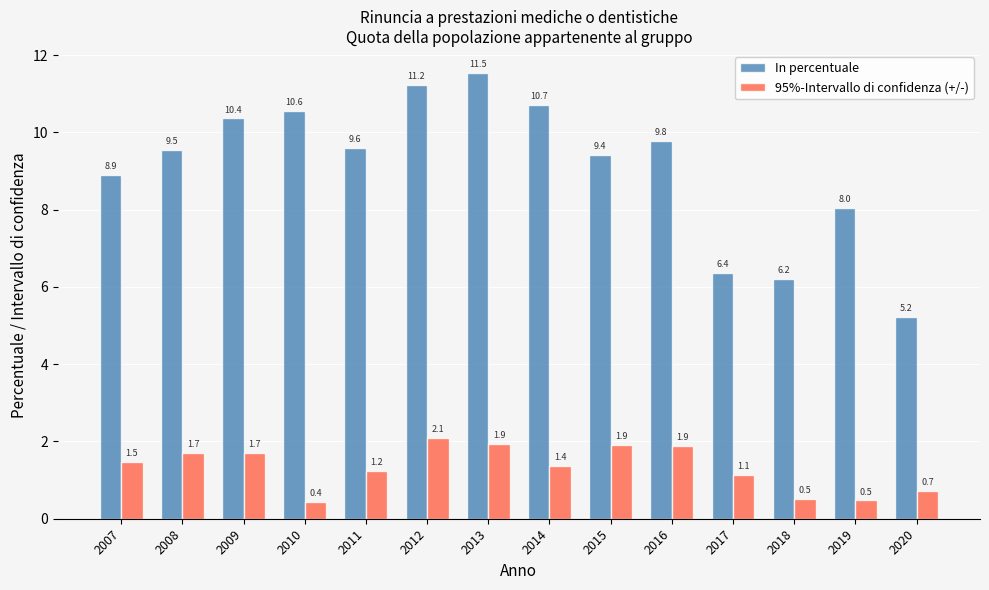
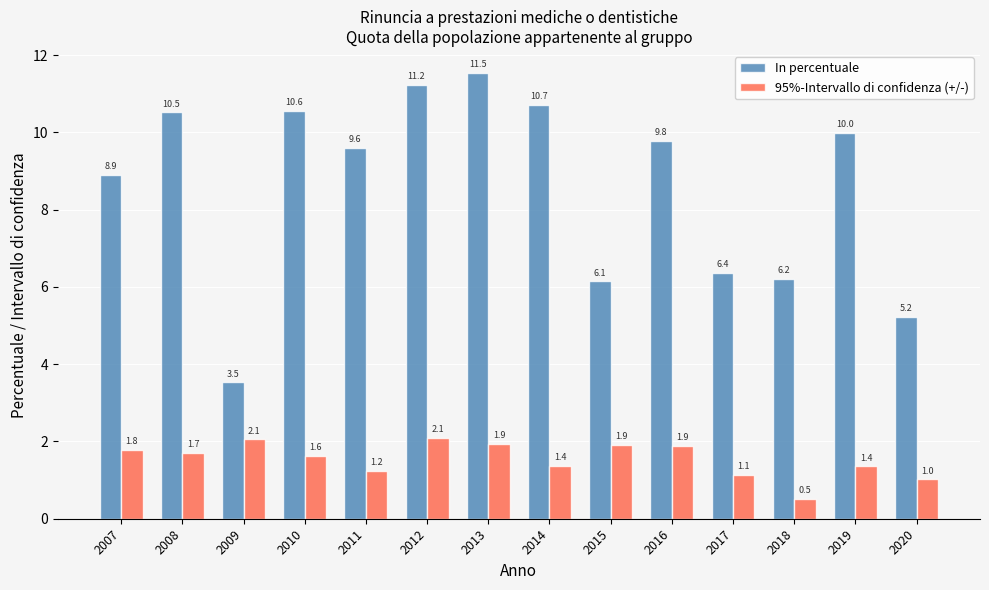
  {
    "In percentuale": {
      "2007": 8.9,
-     "2008": 9.5,
-     "2009": 10.4,
+     "2008": 10.5,
+     "2009": 3.5,
      "2010": 10.6,
      "2011": 9.6,
      "2012": 11.2,
      "2013": 11.5,
      "2014": 10.7,
-     "2015": 9.4,
+     "2015": 6.1,
      "2016": 9.8,
      "2017": 6.4,
      "2018": 6.2,
-     "2019": 8.0,
+     "2019": 10.0,
      "2020": 5.2
    },
    "95%-Intervallo di confidenza (+/-)": {
-     "2007": 1.5,
+     "2007": 1.8,
      "2008": 1.7,
-     "2009": 1.7,
-     "2010": 0.4,
+     "2009": 2.1,
+     "2010": 1.6,
      "2011": 1.2,
      "2012": 2.1,
      "2013": 1.9,
      "2014": 1.4,
      "2015": 1.9,
      "2016": 1.9,
      "2017": 1.1,
      "2018": 0.5,
-     "2019": 0.5,
-     "2020": 0.7
+     "2019": 1.4,
+     "2020": 1.0
    }
  }
